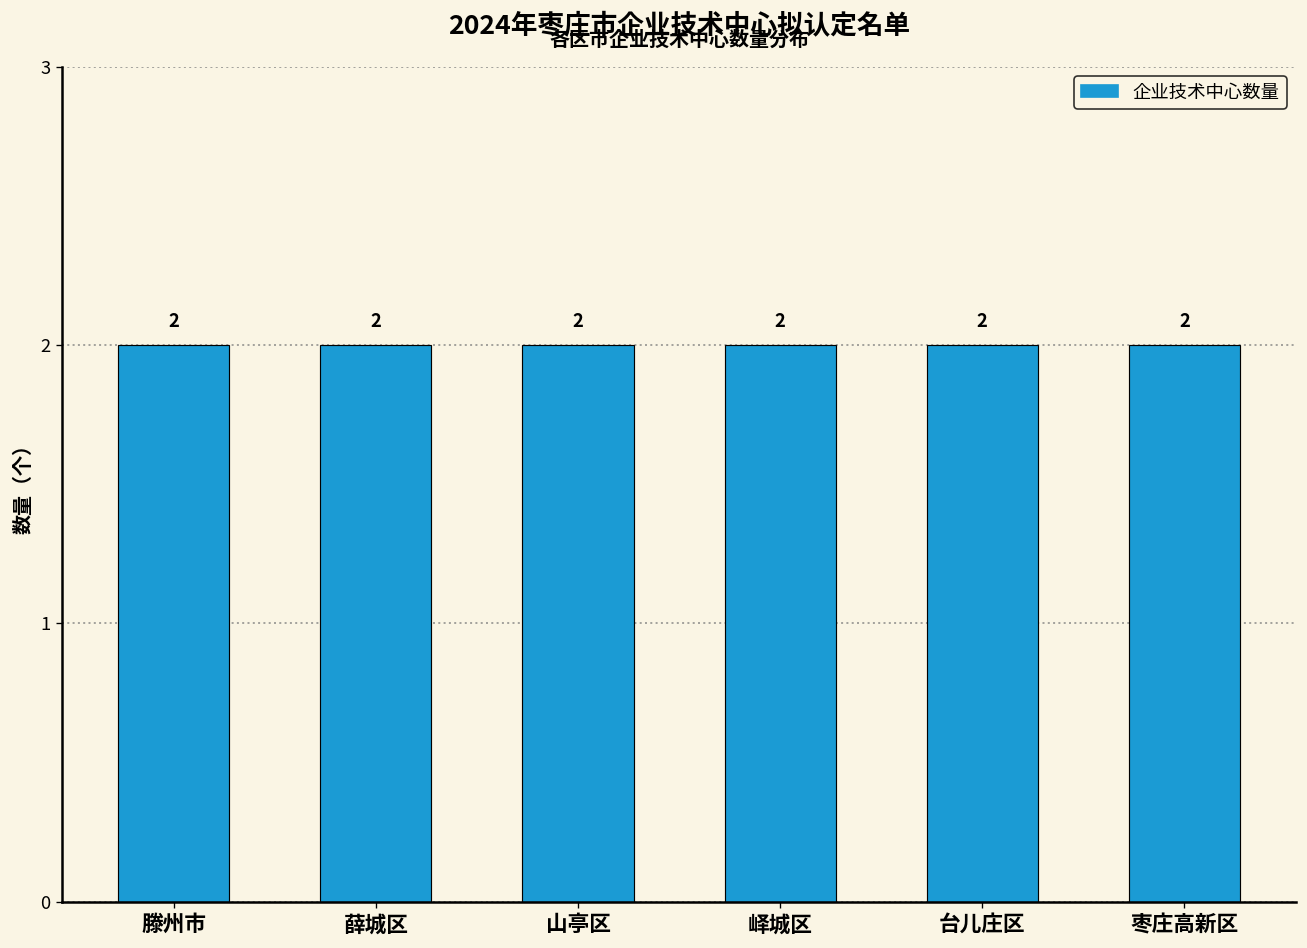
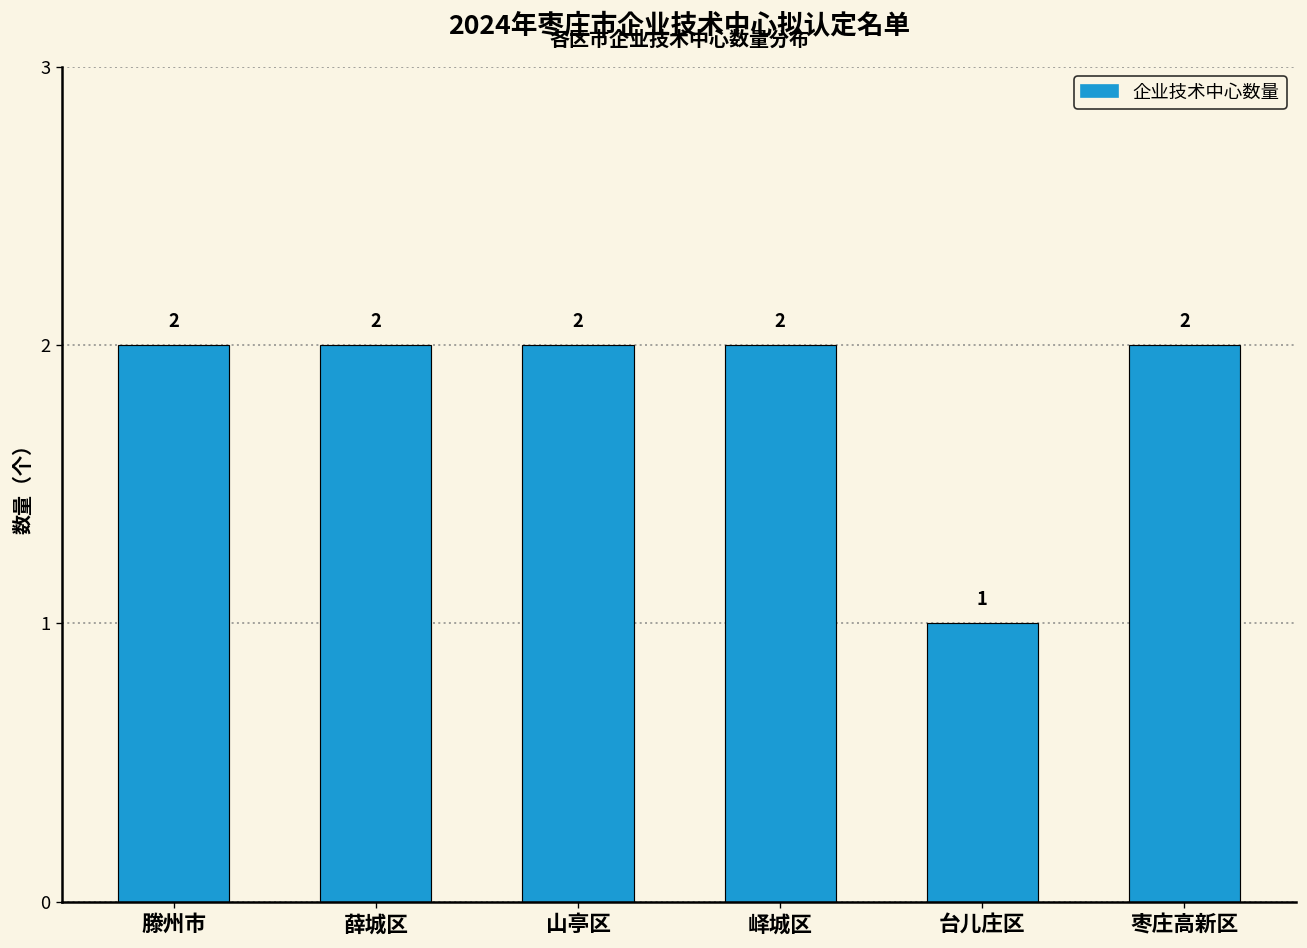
  {
    "滕州市": 2,
    "薛城区": 2,
    "山亭区": 2,
    "峄城区": 2,
-   "台儿庄区": 2,
+   "台儿庄区": 1,
    "枣庄高新区": 2
  }
